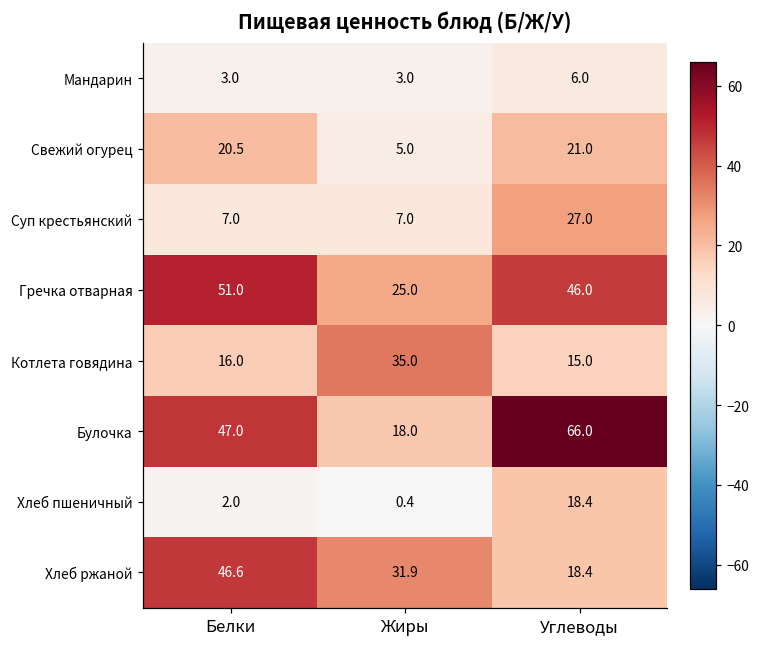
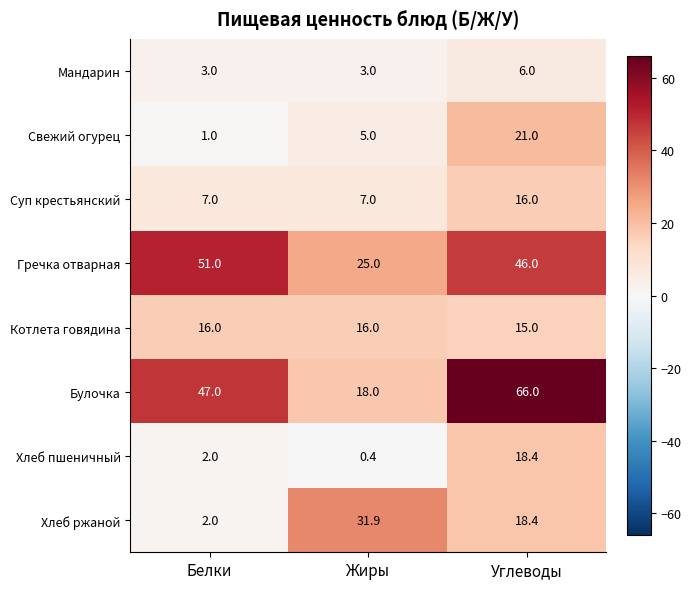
  {
    "Мандарин": {
      "Белки": 3.0,
      "Жиры": 3.0,
      "Углеводы": 6.0
    },
    "Свежий огурец": {
-     "Белки": 20.5,
+     "Белки": 1.0,
      "Жиры": 5.0,
      "Углеводы": 21.0
    },
    "Суп крестьянский": {
      "Белки": 7.0,
      "Жиры": 7.0,
-     "Углеводы": 27.0
+     "Углеводы": 16.0
    },
    "Гречка отварная": {
      "Белки": 51.0,
      "Жиры": 25.0,
      "Углеводы": 46.0
    },
    "Котлета говядина": {
      "Белки": 16.0,
-     "Жиры": 35.0,
+     "Жиры": 16.0,
      "Углеводы": 15.0
    },
    "Булочка": {
      "Белки": 47.0,
      "Жиры": 18.0,
      "Углеводы": 66.0
    },
    "Хлеб пшеничный": {
      "Белки": 2.0,
      "Жиры": 0.4,
      "Углеводы": 18.4
    },
    "Хлеб ржаной": {
-     "Белки": 46.6,
+     "Белки": 2.0,
      "Жиры": 31.9,
      "Углеводы": 18.4
    }
  }
